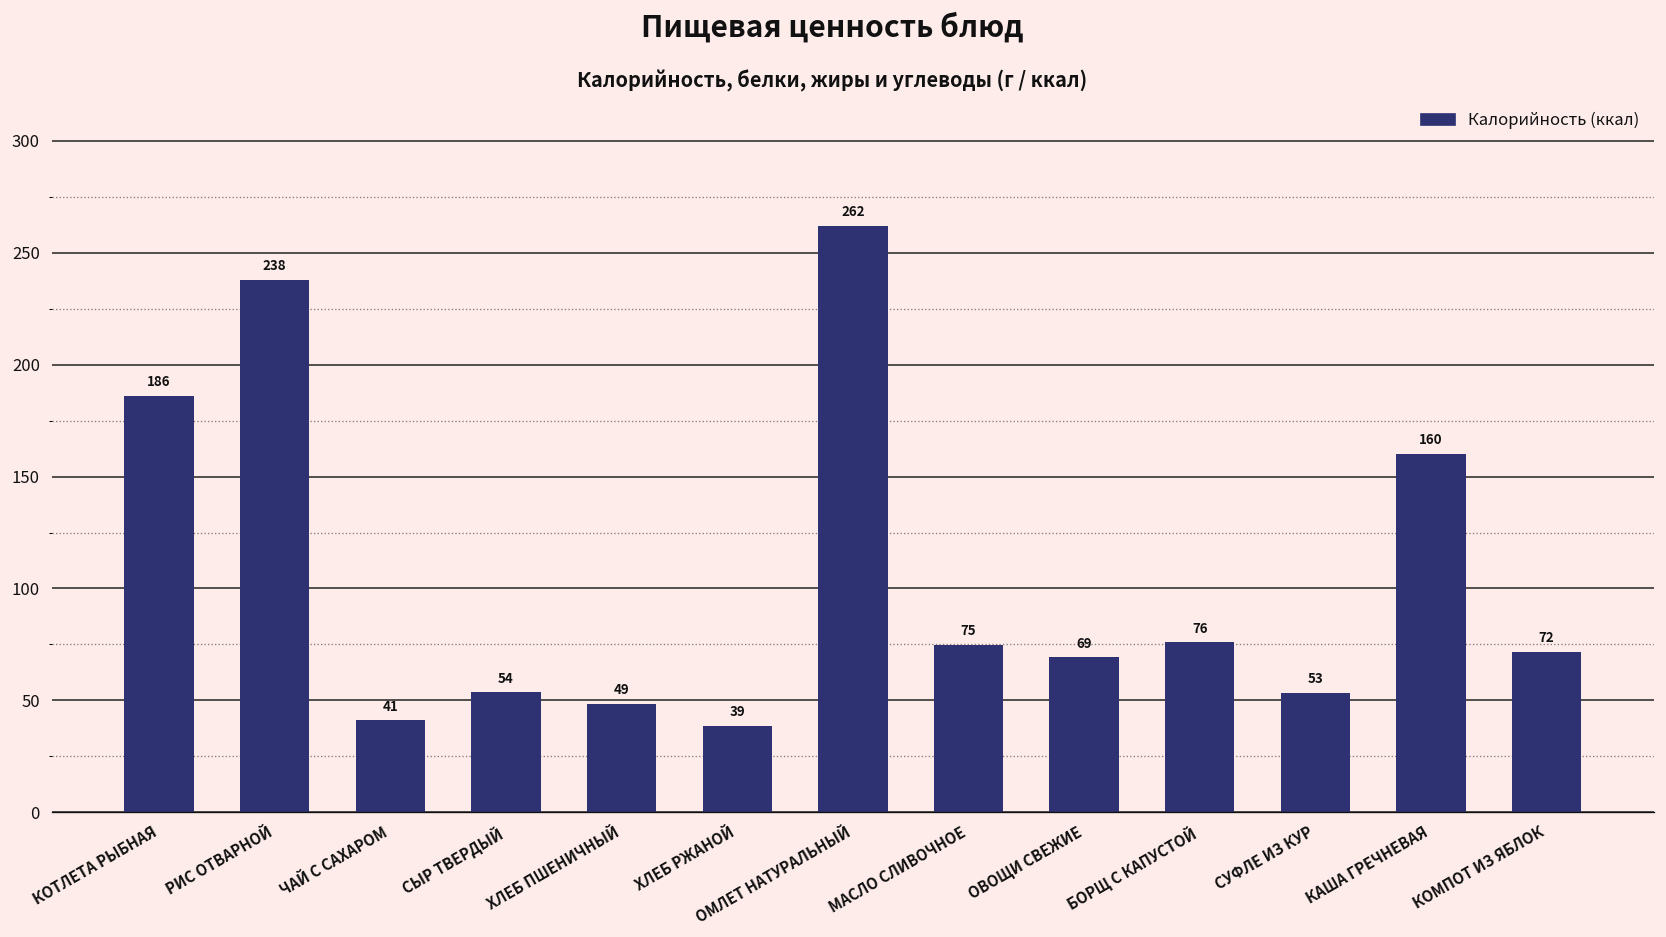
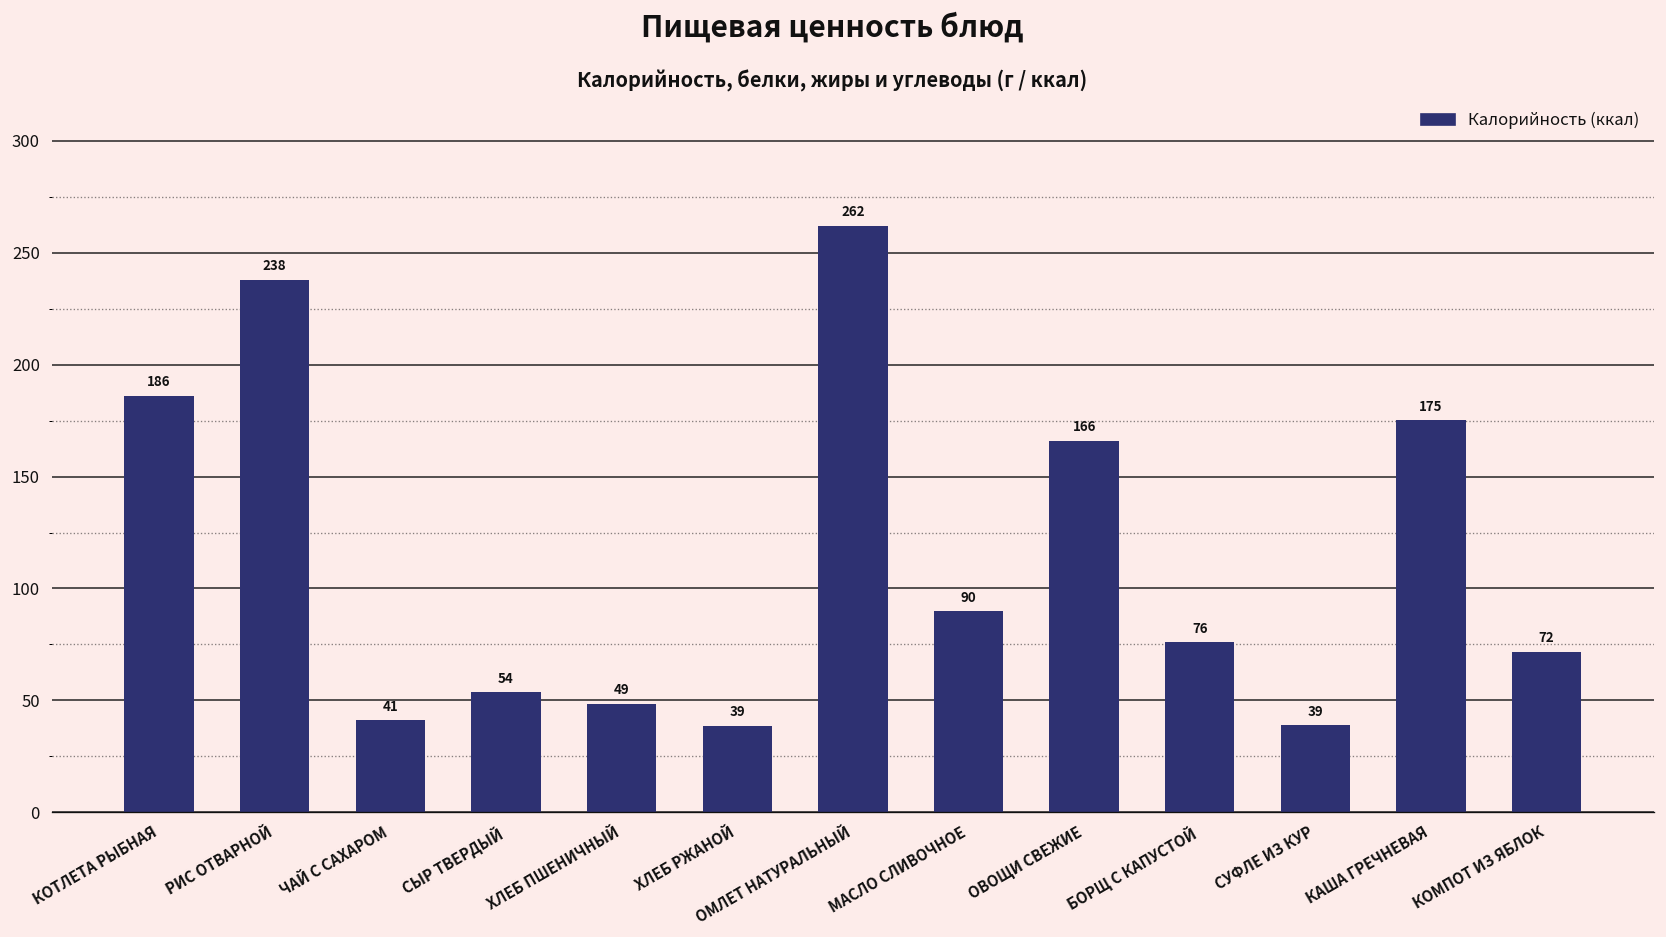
  {
    "КОТЛЕТА РЫБНАЯ": 186,
    "РИС ОТВАРНОЙ": 238,
    "ЧАЙ С САХАРОМ": 41,
    "СЫР ТВЕРДЫЙ": 54,
    "ХЛЕБ ПШЕНИЧНЫЙ": 49,
    "ХЛЕБ РЖАНОЙ": 39,
    "ОМЛЕТ НАТУРАЛЬНЫЙ": 262,
-   "МАСЛО СЛИВОЧНОЕ": 75,
-   "ОВОЩИ СВЕЖИЕ": 69,
+   "МАСЛО СЛИВОЧНОЕ": 90,
+   "ОВОЩИ СВЕЖИЕ": 166,
    "БОРЩ С КАПУСТОЙ": 76,
-   "СУФЛЕ ИЗ КУР": 53,
-   "КАША ГРЕЧНЕВАЯ": 160,
+   "СУФЛЕ ИЗ КУР": 39,
+   "КАША ГРЕЧНЕВАЯ": 175,
    "КОМПОТ ИЗ ЯБЛОК": 72
  }
